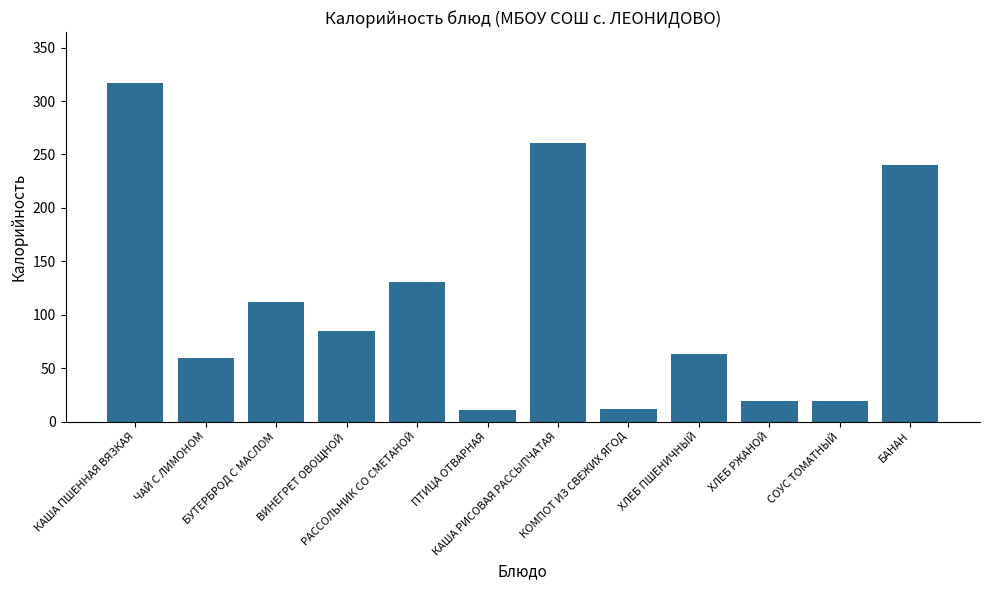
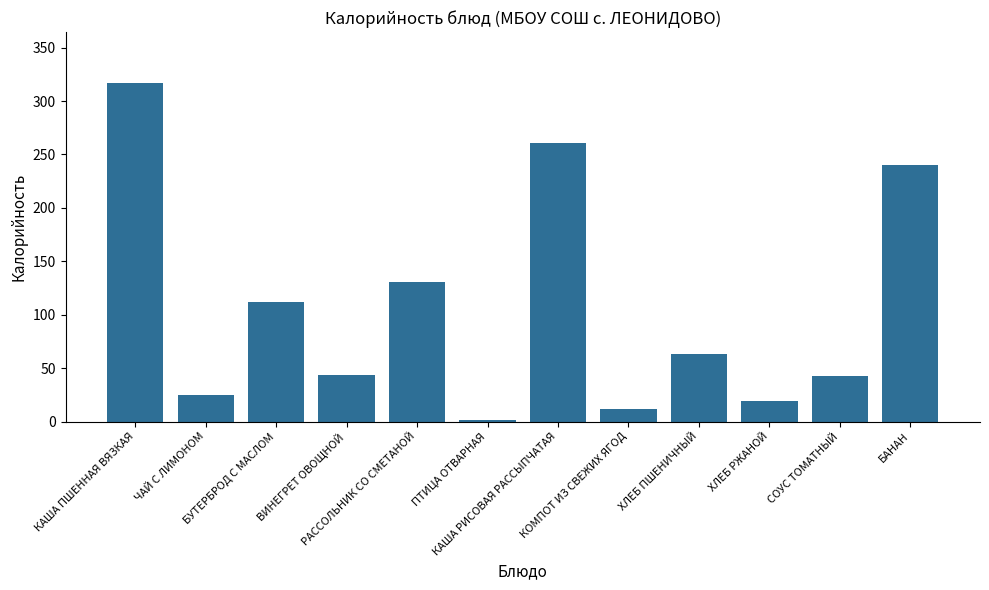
  {
    "КАША ПШЕННАЯ ВЯЗКАЯ": 317,
-   "ЧАЙ С ЛИМОНОМ": 59,
+   "ЧАЙ С ЛИМОНОМ": 25,
    "БУТЕРБРОД С МАСЛОМ": 112,
-   "ВИНЕГРЕТ ОВОЩНОЙ": 85,
+   "ВИНЕГРЕТ ОВОЩНОЙ": 44,
    "РАССОЛЬНИК СО СМЕТАНОЙ": 131,
-   "ПТИЦА ОТВАРНАЯ": 11,
+   "ПТИЦА ОТВАРНАЯ": 1,
    "КАША РИСОВАЯ РАССЫПЧАТАЯ": 261,
    "КОМПОТ ИЗ СВЕЖИХ ЯГОД": 12,
    "ХЛЕБ ПШЕНИЧНЫЙ": 63,
    "ХЛЕБ РЖАНОЙ": 19,
-   "СОУС ТОМАТНЫЙ": 19,
+   "СОУС ТОМАТНЫЙ": 43,
    "БАНАН": 240
  }
